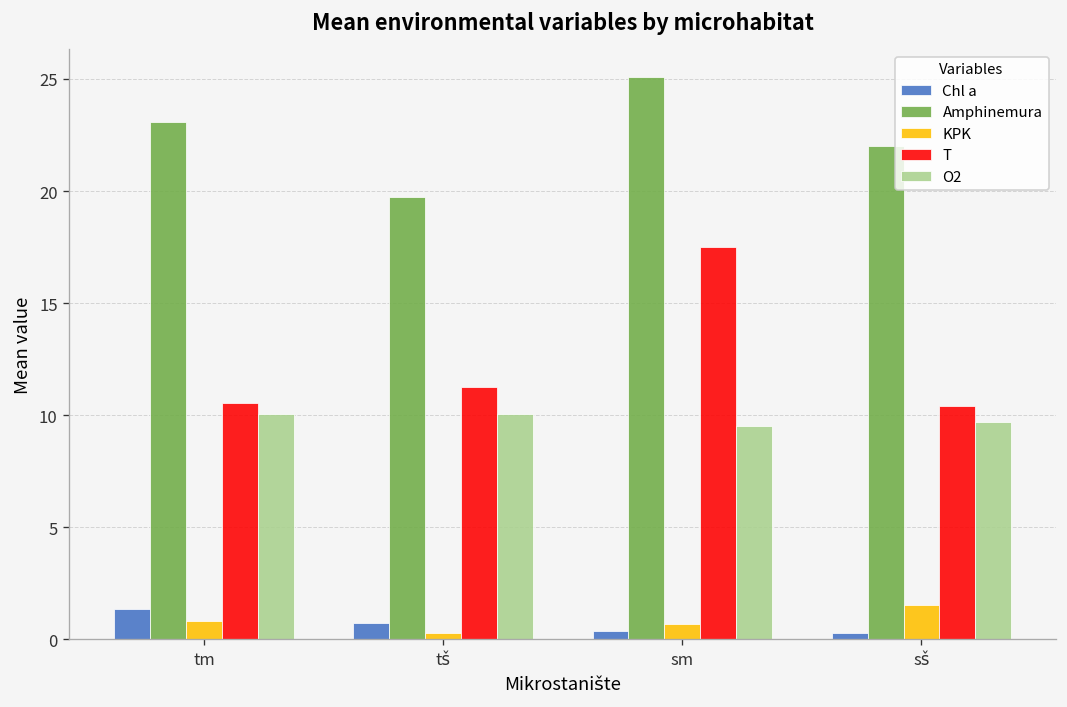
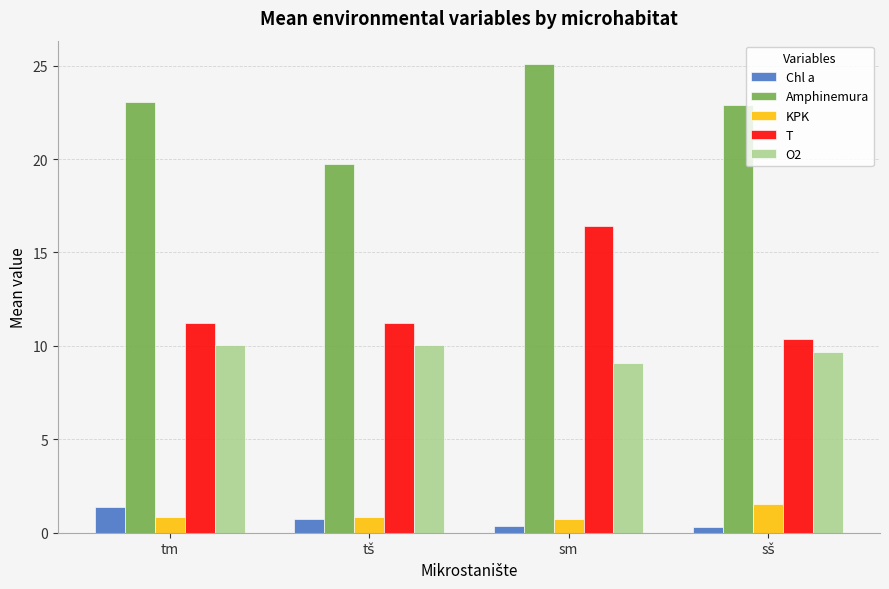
  {
    "Chl a": {
      "tm": 1.4,
      "tš": 0.7,
      "sm": 0.4,
      "sš": 0.3
    },
    "Amphinemura": {
      "tm": 23.1,
      "tš": 19.8,
      "sm": 25.1,
-     "sš": 22.0
+     "sš": 22.9
    },
    "KPK": {
      "tm": 0.8,
-     "tš": 0.3,
+     "tš": 0.8,
      "sm": 0.7,
      "sš": 1.5
    },
    "T": {
-     "tm": 10.5,
+     "tm": 11.3,
      "tš": 11.3,
-     "sm": 17.5,
+     "sm": 16.4,
      "sš": 10.4
    },
    "O2": {
      "tm": 10.1,
      "tš": 10.1,
-     "sm": 9.5,
+     "sm": 9.1,
      "sš": 9.7
    }
  }
